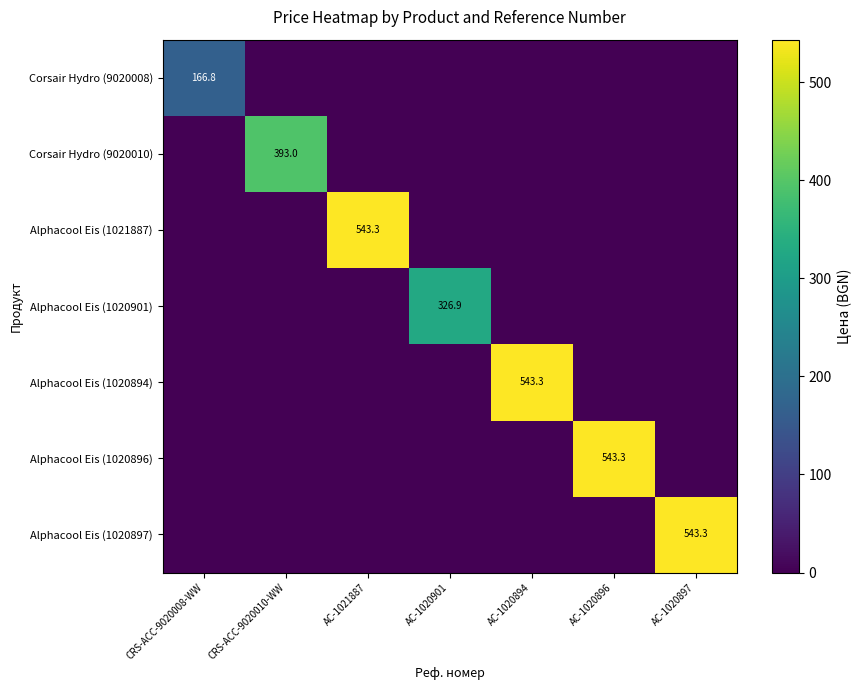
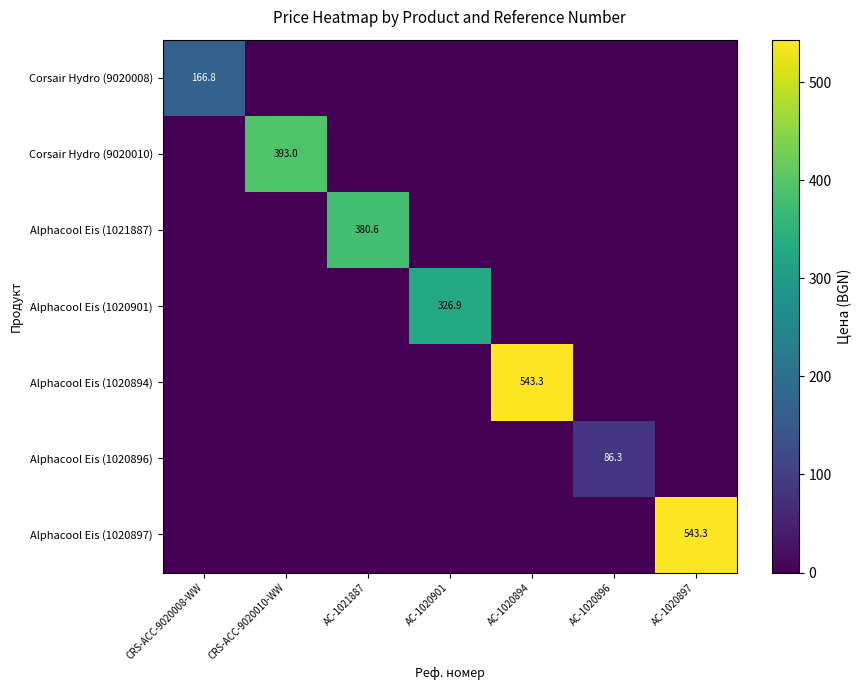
  {
    "Corsair Hydro (9020008)": {
      "CRS-ACC-9020008-WW": 166.8
    },
    "Corsair Hydro (9020010)": {
      "CRS-ACC-9020010-WW": 393.0
    },
    "Alphacool Eis (1021887)": {
-     "AC-1021887": 543.3
+     "AC-1021887": 380.6
    },
    "Alphacool Eis (1020901)": {
      "AC-1020901": 326.9
    },
    "Alphacool Eis (1020894)": {
      "AC-1020894": 543.3
    },
    "Alphacool Eis (1020896)": {
-     "AC-1020896": 543.3
+     "AC-1020896": 86.3
    },
    "Alphacool Eis (1020897)": {
      "AC-1020897": 543.3
    }
  }
